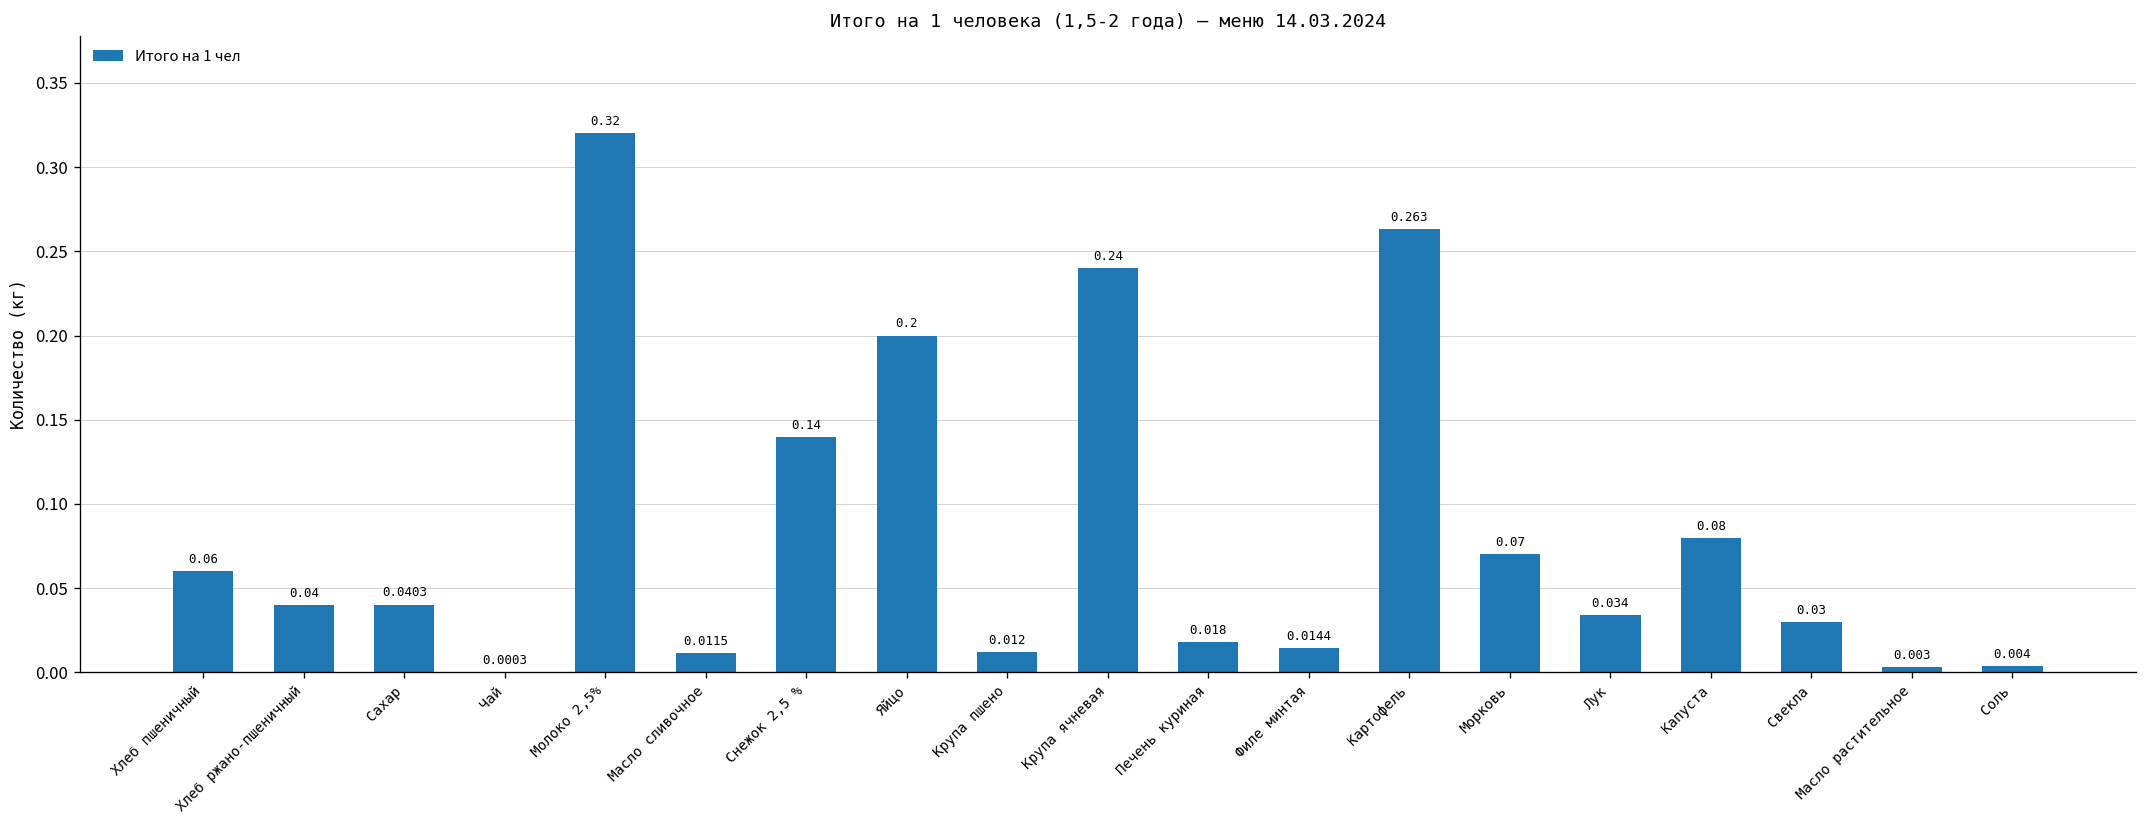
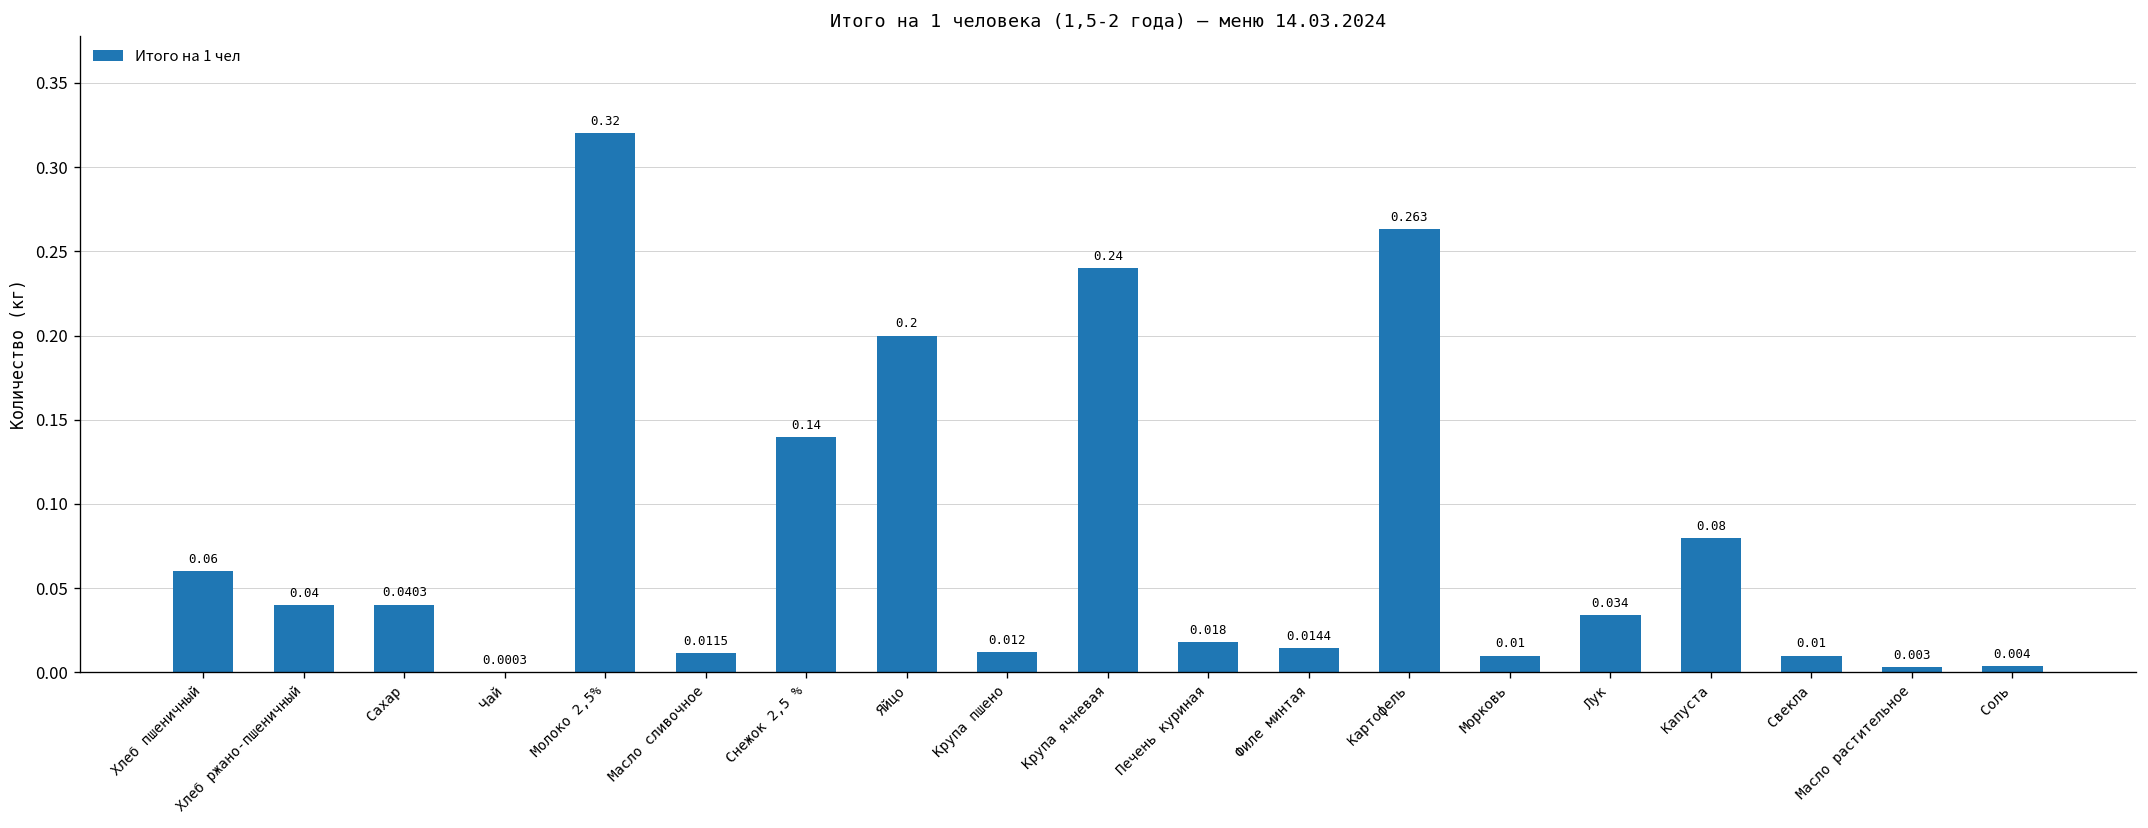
  {
    "Хлеб пшеничный": 0.06,
    "Хлеб ржано-пшеничный": 0.04,
    "Сахар": 0.0403,
    "Чай": 0.0003,
    "Молоко 2,5%": 0.32,
    "Масло сливочное": 0.0115,
    "Снежок 2,5 %": 0.14,
    "Яйцо": 0.2,
    "Крупа пшено": 0.012,
    "Крупа ячневая": 0.24,
    "Печень куриная": 0.018,
    "Филе минтая": 0.0144,
    "Картофель": 0.263,
-   "Морковь": 0.07,
+   "Морковь": 0.01,
    "Лук": 0.034,
    "Капуста": 0.08,
-   "Свекла": 0.03,
+   "Свекла": 0.01,
    "Масло растительное": 0.003,
    "Соль": 0.004
  }
